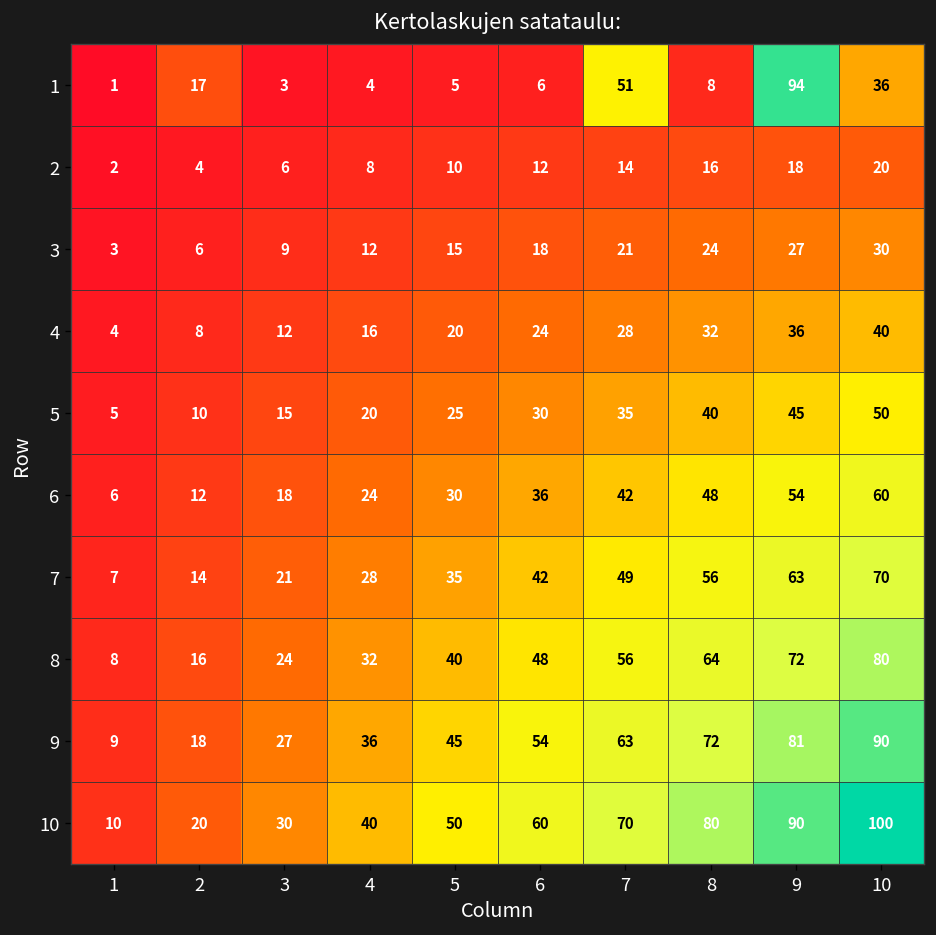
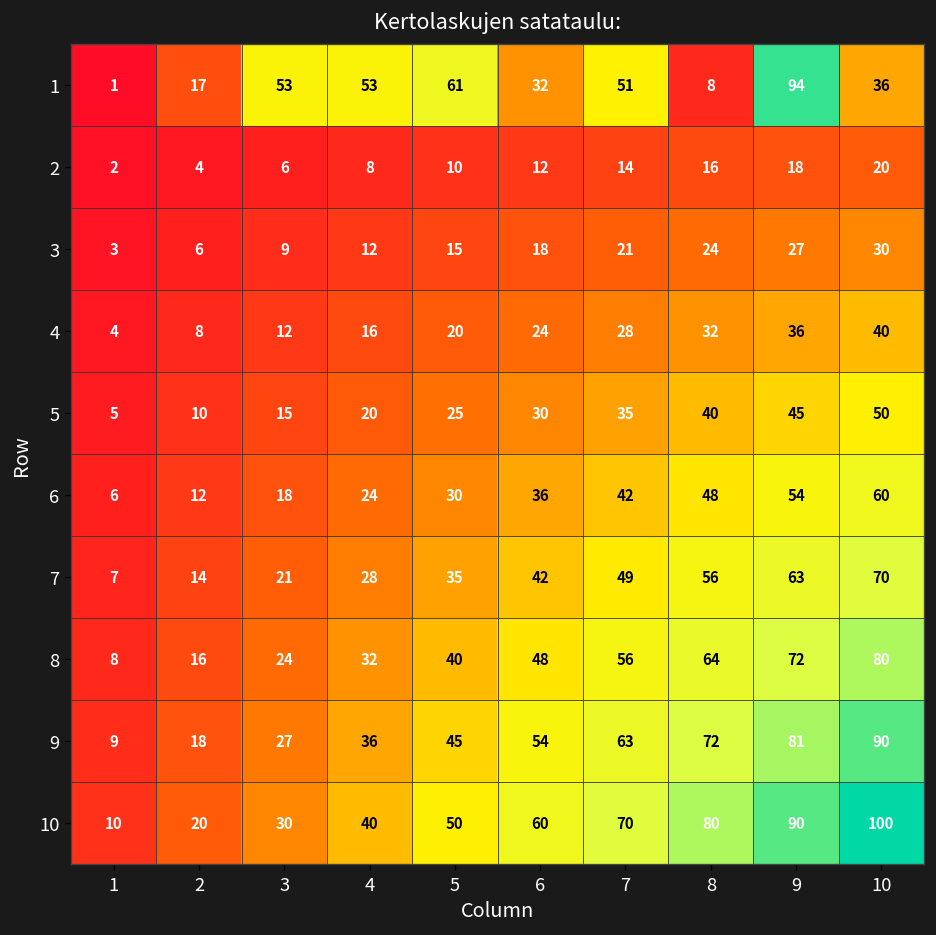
  {
    "1": {
      "1": 1,
      "2": 17,
-     "3": 3,
-     "4": 4,
-     "5": 5,
-     "6": 6,
+     "3": 53,
+     "4": 53,
+     "5": 61,
+     "6": 32,
      "7": 51,
      "8": 8,
      "9": 94,
      "10": 36
    },
    "2": {
      "1": 2,
      "2": 4,
      "3": 6,
      "4": 8,
      "5": 10,
      "6": 12,
      "7": 14,
      "8": 16,
      "9": 18,
      "10": 20
    },
    "3": {
      "1": 3,
      "2": 6,
      "3": 9,
      "4": 12,
      "5": 15,
      "6": 18,
      "7": 21,
      "8": 24,
      "9": 27,
      "10": 30
    },
    "4": {
      "1": 4,
      "2": 8,
      "3": 12,
      "4": 16,
      "5": 20,
      "6": 24,
      "7": 28,
      "8": 32,
      "9": 36,
      "10": 40
    },
    "5": {
      "1": 5,
      "2": 10,
      "3": 15,
      "4": 20,
      "5": 25,
      "6": 30,
      "7": 35,
      "8": 40,
      "9": 45,
      "10": 50
    },
    "6": {
      "1": 6,
      "2": 12,
      "3": 18,
      "4": 24,
      "5": 30,
      "6": 36,
      "7": 42,
      "8": 48,
      "9": 54,
      "10": 60
    },
    "7": {
      "1": 7,
      "2": 14,
      "3": 21,
      "4": 28,
      "5": 35,
      "6": 42,
      "7": 49,
      "8": 56,
      "9": 63,
      "10": 70
    },
    "8": {
      "1": 8,
      "2": 16,
      "3": 24,
      "4": 32,
      "5": 40,
      "6": 48,
      "7": 56,
      "8": 64,
      "9": 72,
      "10": 80
    },
    "9": {
      "1": 9,
      "2": 18,
      "3": 27,
      "4": 36,
      "5": 45,
      "6": 54,
      "7": 63,
      "8": 72,
      "9": 81,
      "10": 90
    },
    "10": {
      "1": 10,
      "2": 20,
      "3": 30,
      "4": 40,
      "5": 50,
      "6": 60,
      "7": 70,
      "8": 80,
      "9": 90,
      "10": 100
    }
  }
